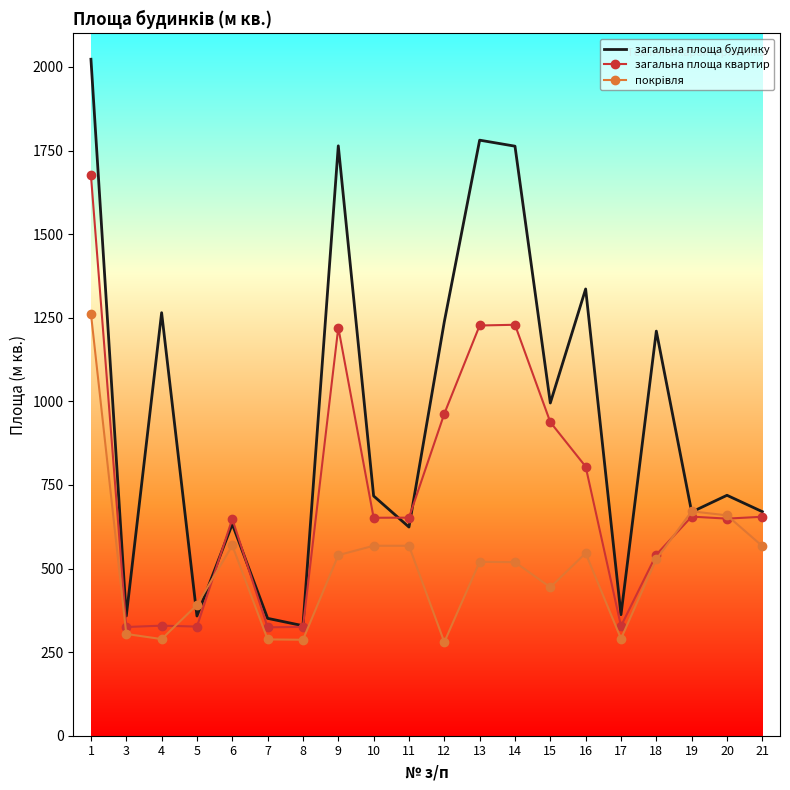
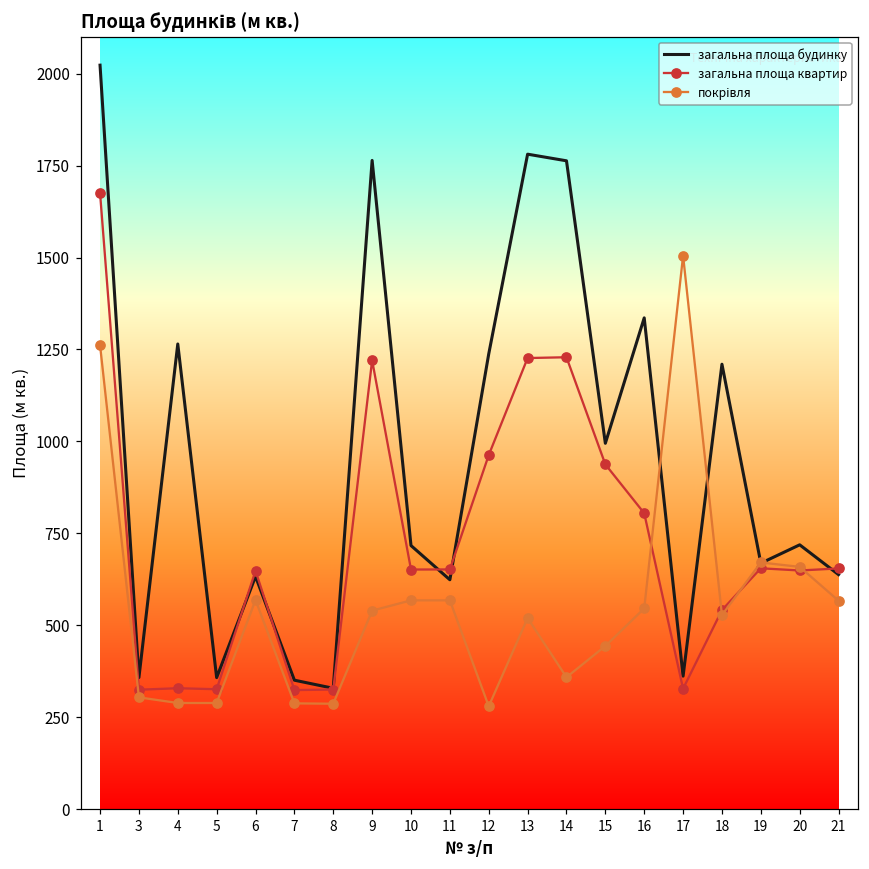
  {
    "загальна площа будинку": {
      "1": 2020,
      "3": 360,
      "4": 1270,
      "5": 360,
      "6": 630,
      "7": 350,
      "9": 1760,
      "10": 720,
      "11": 620,
      "12": 1240,
      "13": 1780,
      "14": 1760,
      "15": 1000,
      "16": 1340,
      "17": 360,
      "18": 1210,
      "20": 720,
-     "21": 670
+     "21": 640
    },
    "загальна площа квартир": {
      "1": 1680,
      "3": 330,
      "4": 330,
      "5": 330,
      "6": 650,
      "7": 320,
      "9": 1220,
      "10": 650,
      "11": 650,
      "12": 960,
      "13": 1230,
      "14": 1230,
      "15": 940,
      "16": 800,
      "17": 330,
      "18": 540,
      "19": 660,
      "20": 650,
      "21": 650
    },
    "покрівля": {
      "1": 1260,
      "3": 300,
      "4": 290,
-     "5": 390,
+     "5": 290,
      "6": 570,
      "7": 290,
      "8": 290,
      "9": 540,
      "10": 570,
      "11": 570,
      "12": 280,
      "13": 520,
-     "14": 520,
+     "14": 360,
      "15": 440,
      "16": 550,
-     "17": 290,
+     "17": 1510,
      "18": 530,
      "20": 660,
      "21": 570
    }
  }
